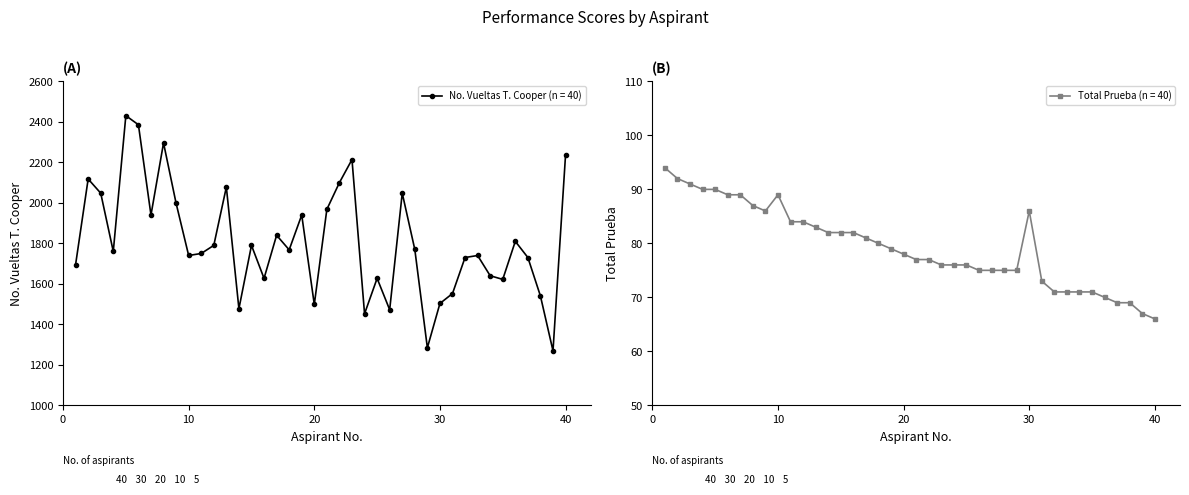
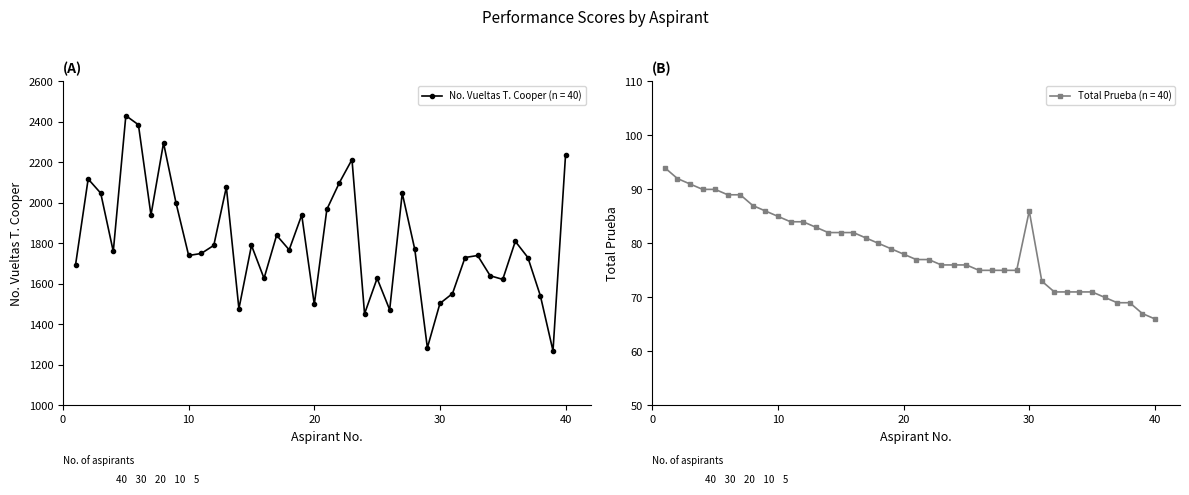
  {
    "(A)": {
      "10": 1740,
      "20": 1500,
      "30": 1500,
      "40": 2240
    },
    "(B)": {
-     "10": 89,
+     "10": 85,
      "20": 78,
      "30": 86,
      "40": 66
    }
  }
